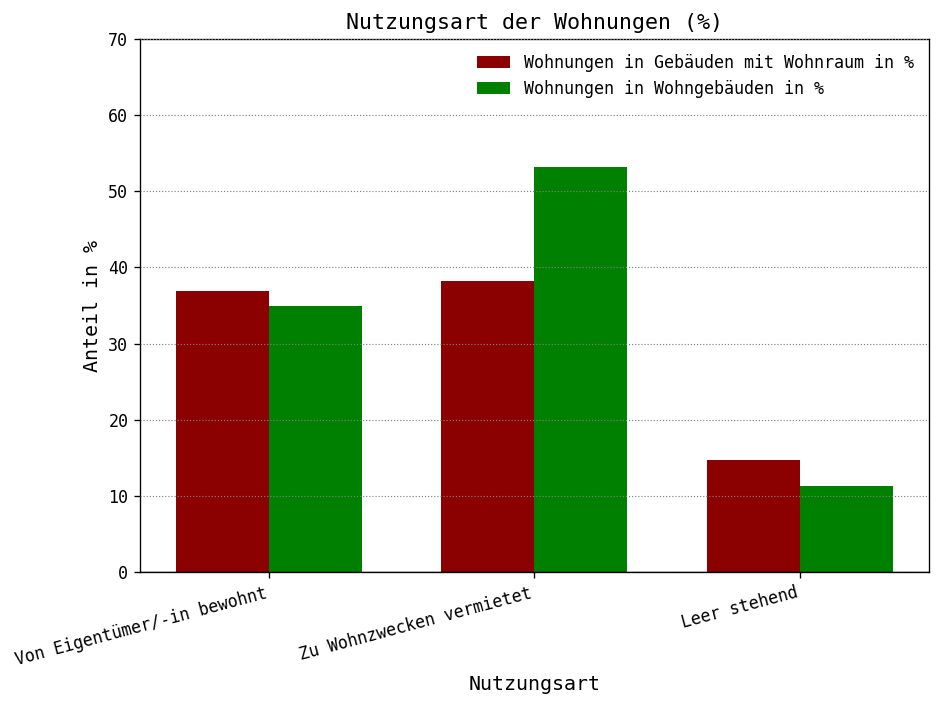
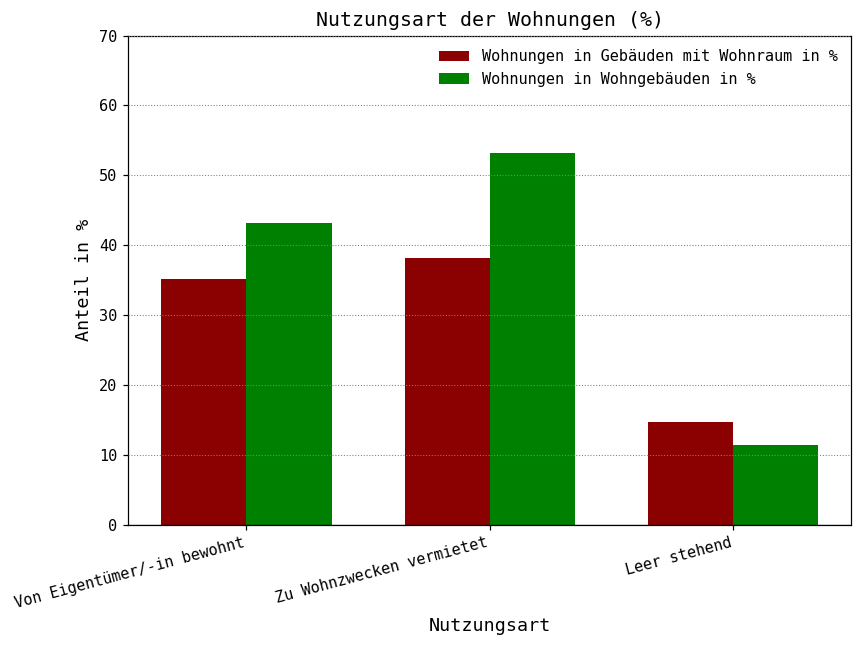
  {
    "Wohnungen in Gebäuden mit Wohnraum in %": {
-     "Von Eigentümer/-in bewohnt": 37,
+     "Von Eigentümer/-in bewohnt": 35,
      "Zu Wohnzwecken vermietet": 38,
      "Leer stehend": 15
    },
    "Wohnungen in Wohngebäuden in %": {
-     "Von Eigentümer/-in bewohnt": 35,
+     "Von Eigentümer/-in bewohnt": 43,
      "Zu Wohnzwecken vermietet": 53,
      "Leer stehend": 11
    }
  }
